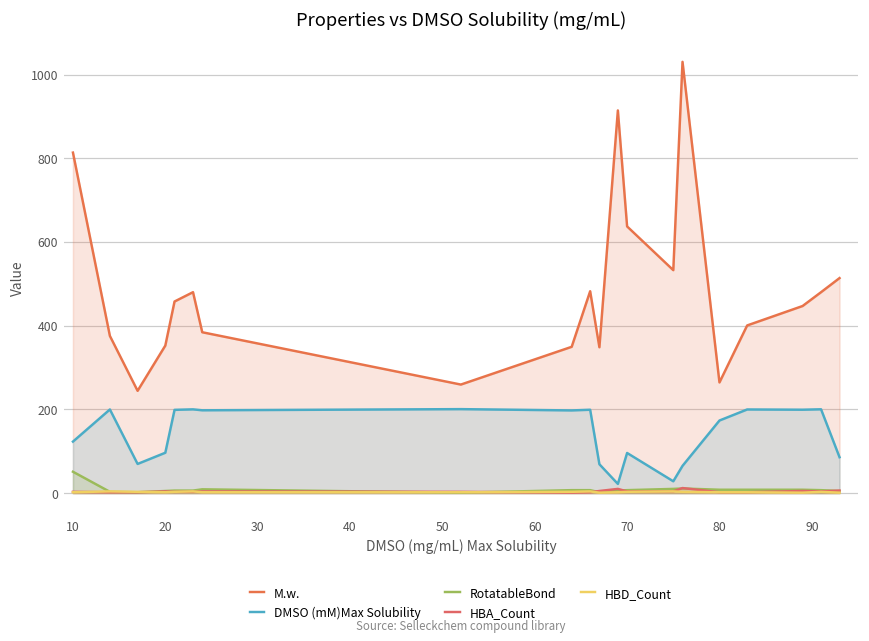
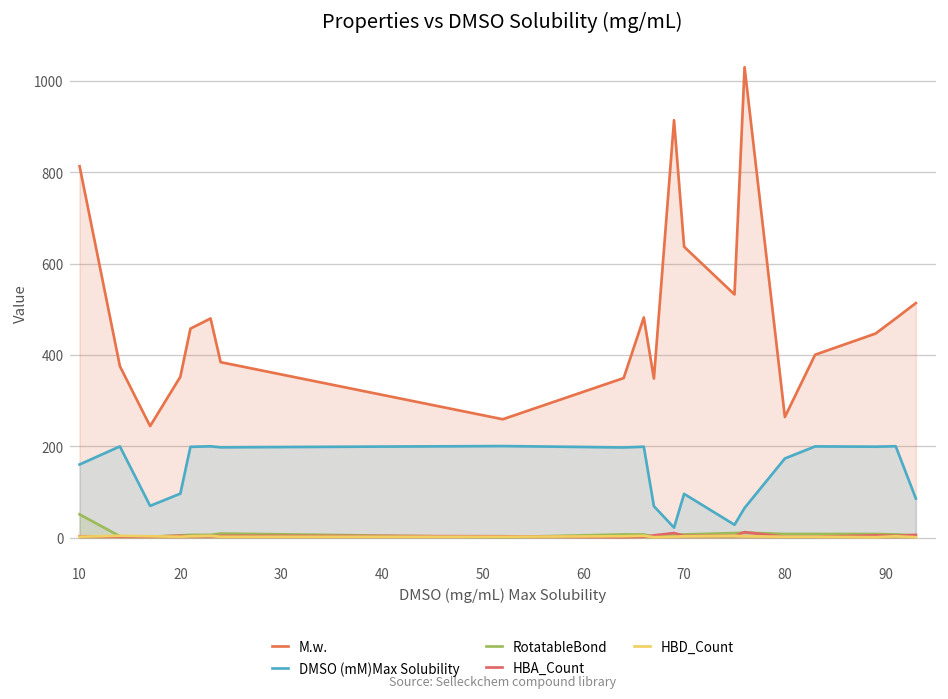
  {
    "DMSO (mM)Max Solubility": {
-     "10": 120,
+     "10": 160,
      "20": 100,
      "70": 100,
      "80": 170
    },
    "RotatableBond": {
      "10": 50
    }
  }
